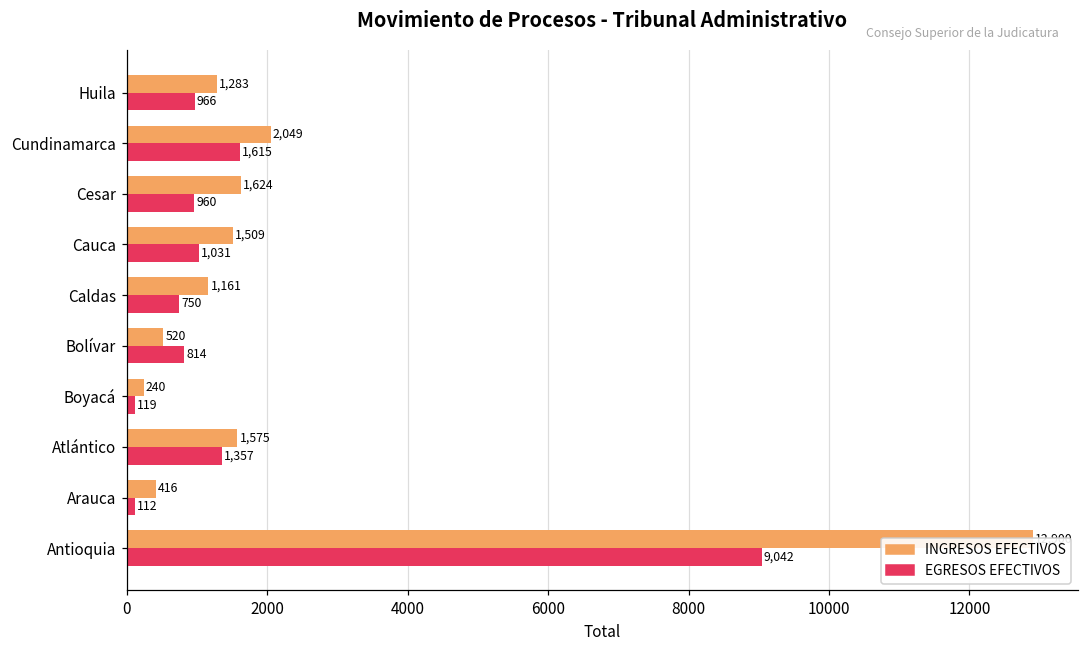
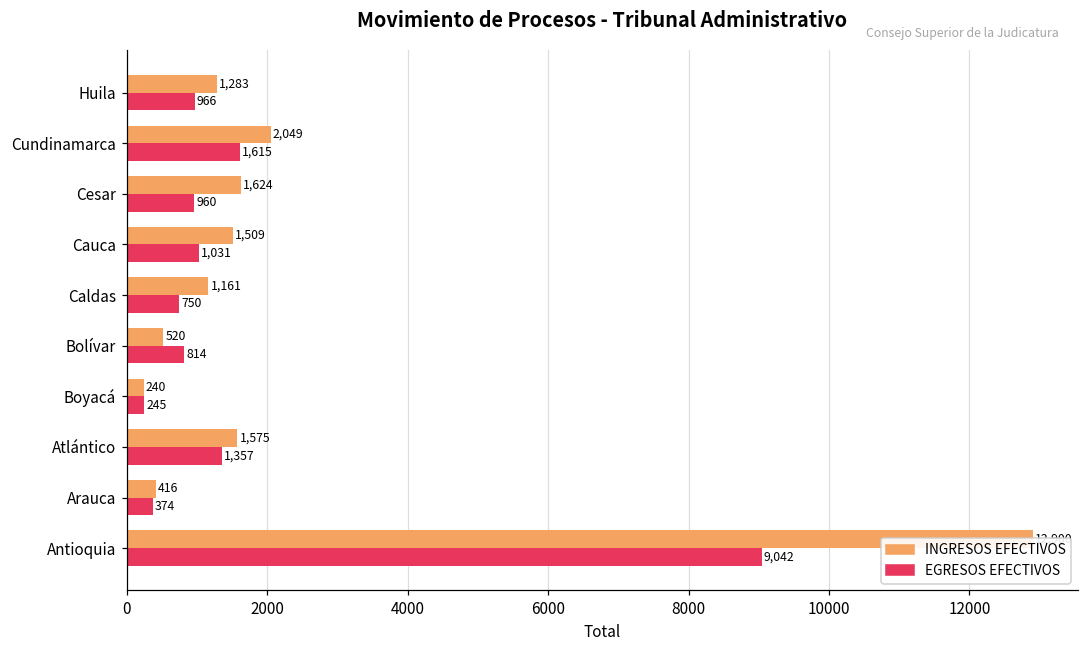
  {
    "INGRESOS EFECTIVOS": {
      "Huila": "1,283",
      "Cundinamarca": "2,049",
      "Cesar": "1,624",
      "Cauca": "1,509",
      "Caldas": "1,161",
      "Bolívar": "520",
      "Boyacá": "240",
      "Atlántico": "1,575",
      "Arauca": "416"
    },
    "EGRESOS EFECTIVOS": {
      "Huila": "966",
      "Cundinamarca": "1,615",
      "Cesar": "960",
      "Cauca": "1,031",
      "Caldas": "750",
      "Bolívar": "814",
-     "Boyacá": "119",
+     "Boyacá": "245",
      "Atlántico": "1,357",
-     "Arauca": "112",
+     "Arauca": "374",
      "Antioquia": "9,042"
    }
  }
